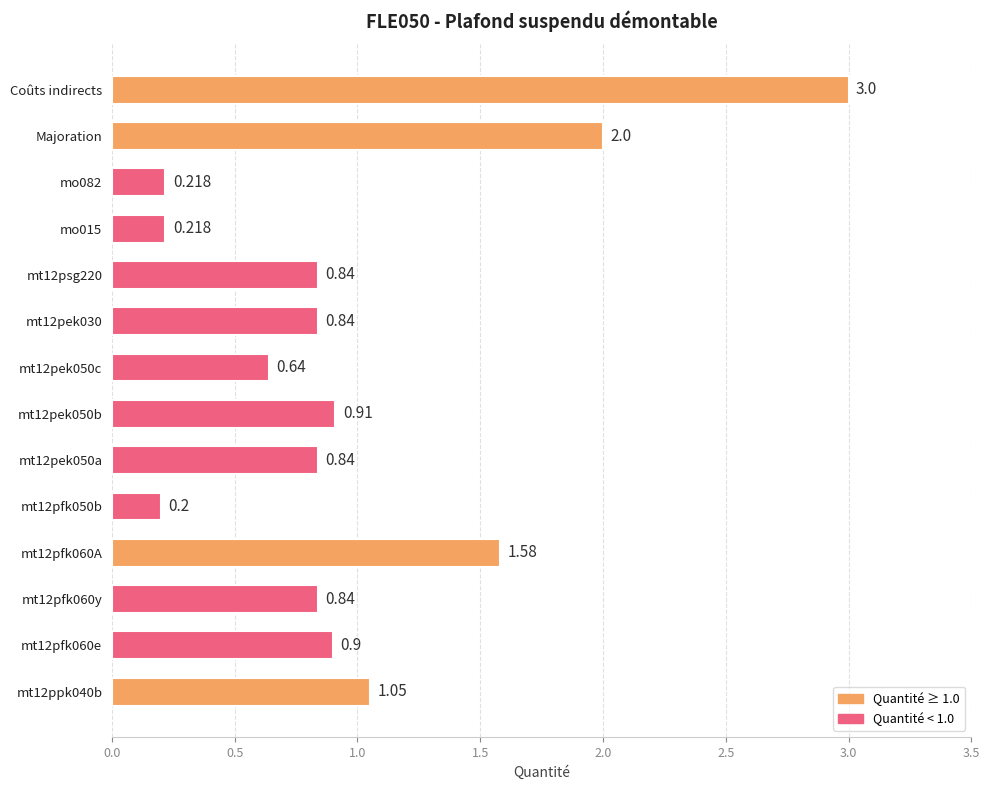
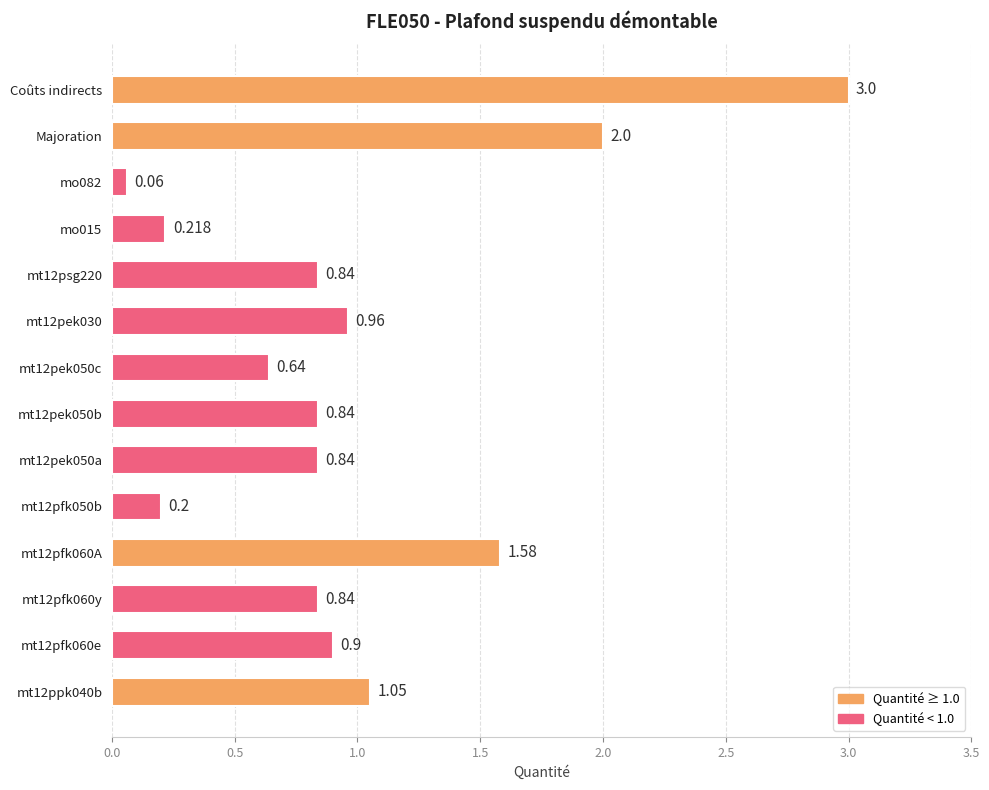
  {
    "Coûts indirects": 3.0,
    "Majoration": 2.0,
-   "mo082": 0.218,
+   "mo082": 0.06,
    "mo015": 0.218,
    "mt12psg220": 0.84,
-   "mt12pek030": 0.84,
+   "mt12pek030": 0.96,
    "mt12pek050c": 0.64,
-   "mt12pek050b": 0.91,
+   "mt12pek050b": 0.84,
    "mt12pek050a": 0.84,
    "mt12pfk050b": 0.2,
    "mt12pfk060A": 1.58,
    "mt12pfk060y": 0.84,
    "mt12pfk060e": 0.9,
    "mt12ppk040b": 1.05
  }
